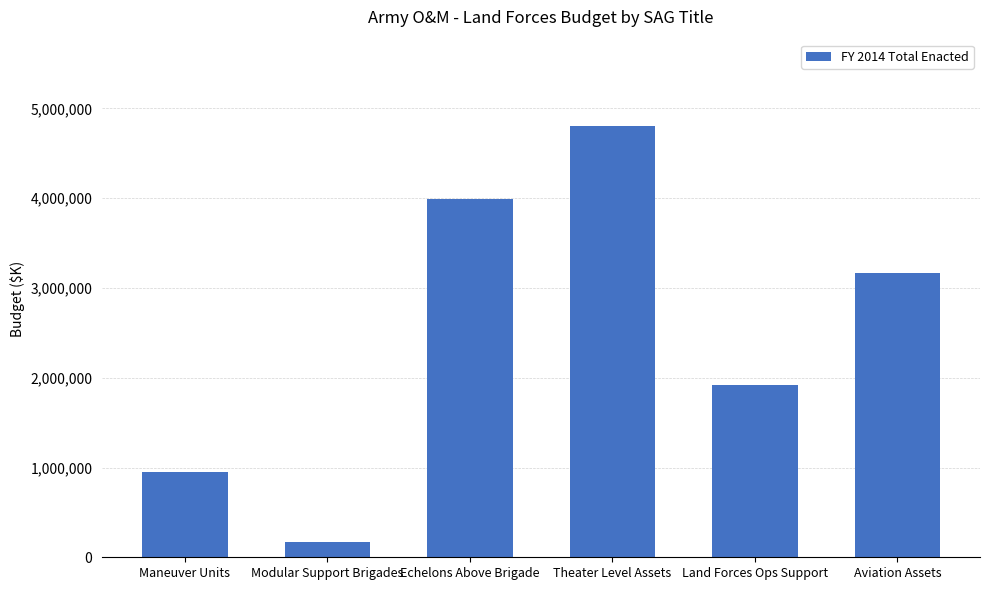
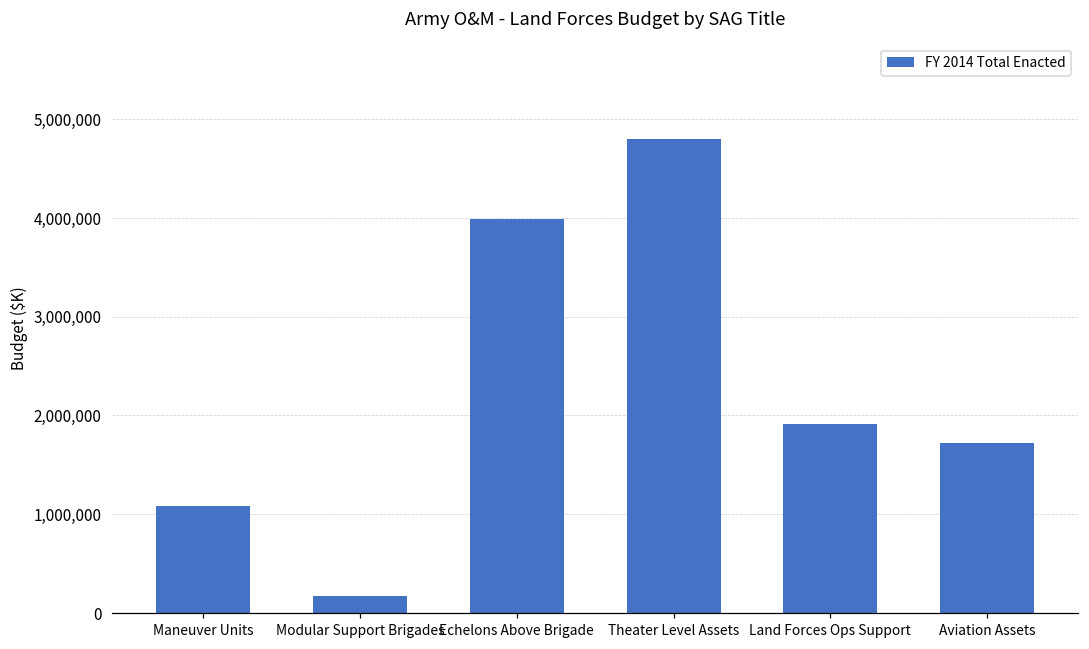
  {
-   "Maneuver Units": "1,000,000",
+   "Maneuver Units": "1,100,000",
    "Modular Support Brigades": "200,000",
    "Echelons Above Brigade": "4,000,000",
    "Theater Level Assets": "4,800,000",
    "Land Forces Ops Support": "1,900,000",
-   "Aviation Assets": "3,200,000"
+   "Aviation Assets": "1,700,000"
  }
